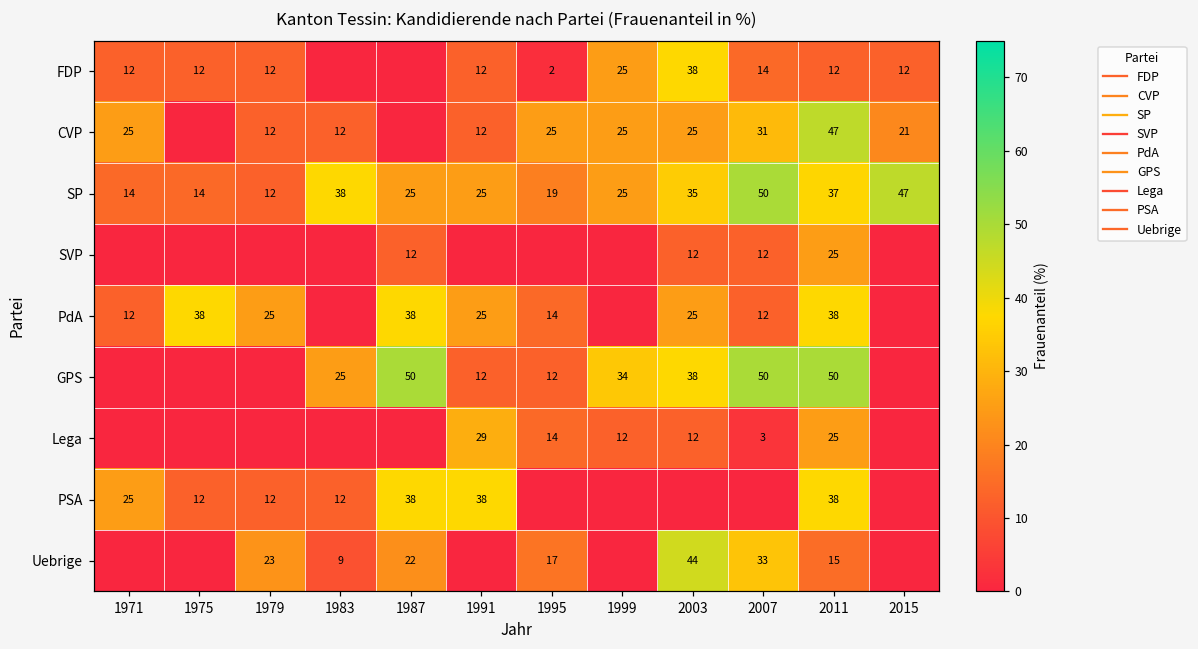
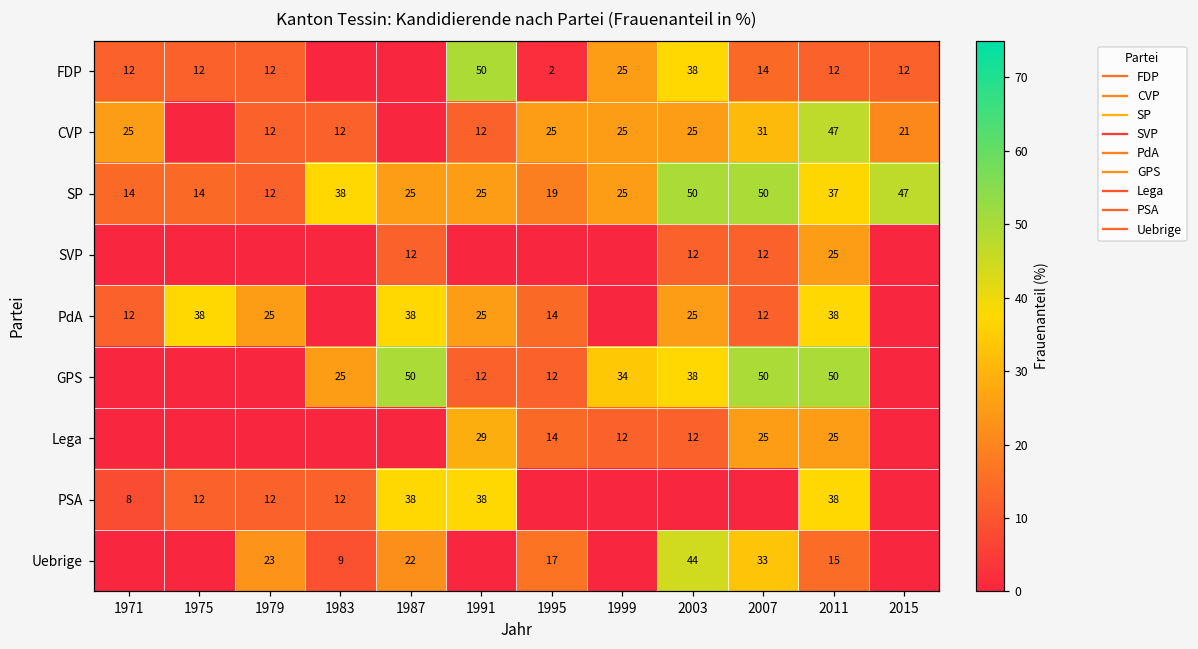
  {
    "FDP": {
      "1971": 12,
      "1975": 12,
      "1979": 12,
-     "1991": 12,
+     "1991": 50,
      "1995": 2,
      "1999": 25,
      "2003": 38,
      "2007": 14,
      "2011": 12,
      "2015": 12
    },
    "CVP": {
      "1971": 25,
      "1979": 12,
      "1983": 12,
      "1991": 12,
      "1995": 25,
      "1999": 25,
      "2003": 25,
      "2007": 31,
      "2011": 47,
      "2015": 21
    },
    "SP": {
      "1971": 14,
      "1975": 14,
      "1979": 12,
      "1983": 38,
      "1987": 25,
      "1991": 25,
      "1995": 19,
      "1999": 25,
-     "2003": 35,
+     "2003": 50,
      "2007": 50,
      "2011": 37,
      "2015": 47
    },
    "SVP": {
      "1987": 12,
      "2003": 12,
      "2007": 12,
      "2011": 25
    },
    "PdA": {
      "1971": 12,
      "1975": 38,
      "1979": 25,
      "1987": 38,
      "1991": 25,
      "1995": 14,
      "2003": 25,
      "2007": 12,
      "2011": 38
    },
    "GPS": {
      "1983": 25,
      "1987": 50,
      "1991": 12,
      "1995": 12,
      "1999": 34,
      "2003": 38,
      "2007": 50,
      "2011": 50
    },
    "Lega": {
      "1991": 29,
      "1995": 14,
      "1999": 12,
      "2003": 12,
-     "2007": 3,
+     "2007": 25,
      "2011": 25
    },
    "PSA": {
-     "1971": 25,
+     "1971": 8,
      "1975": 12,
      "1979": 12,
      "1983": 12,
      "1987": 38,
      "1991": 38,
      "2011": 38
    },
    "Uebrige": {
      "1979": 23,
      "1983": 9,
      "1987": 22,
      "1995": 17,
      "2003": 44,
      "2007": 33,
      "2011": 15
    }
  }
